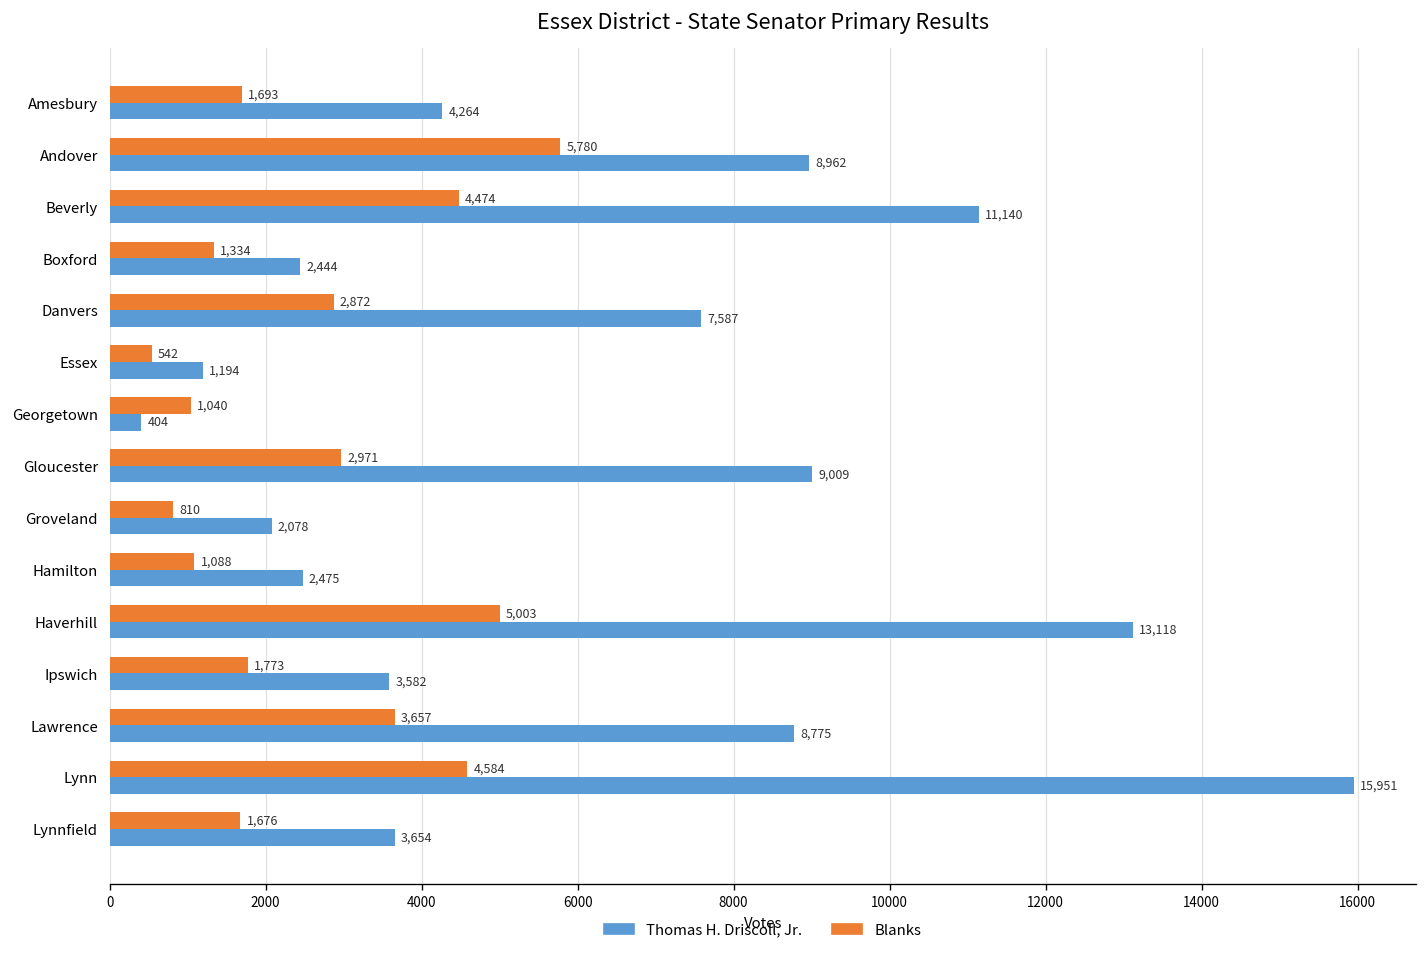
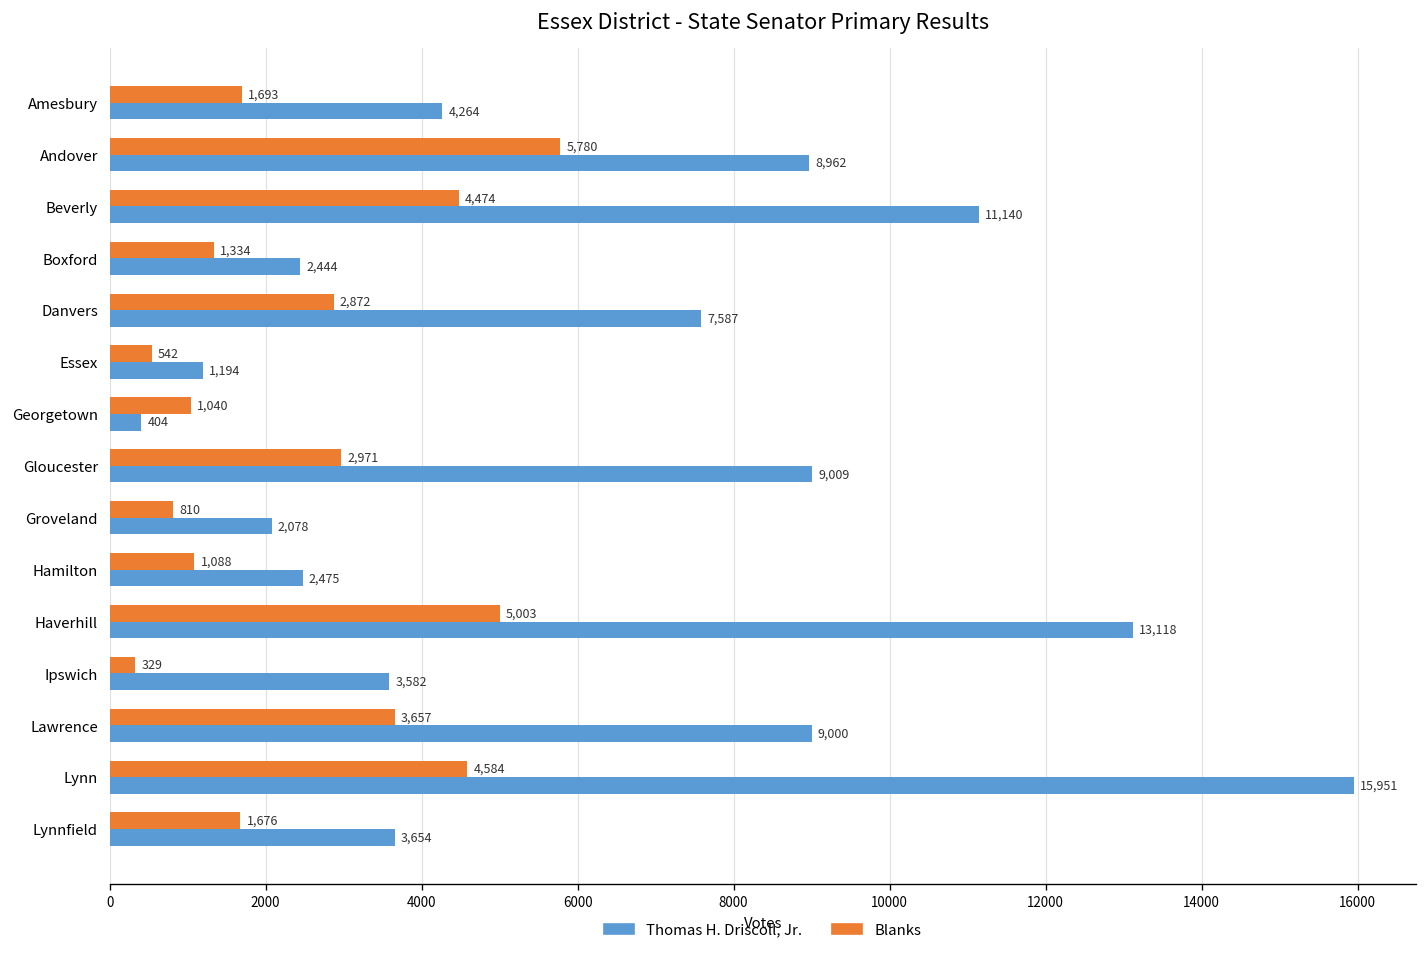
  {
    "Thomas H. Driscoll, Jr.": {
      "Amesbury": "4,264",
      "Andover": "8,962",
      "Beverly": "11,140",
      "Boxford": "2,444",
      "Danvers": "7,587",
      "Essex": "1,194",
      "Georgetown": "404",
      "Gloucester": "9,009",
      "Groveland": "2,078",
      "Hamilton": "2,475",
      "Haverhill": "13,118",
      "Ipswich": "3,582",
-     "Lawrence": "8,775",
+     "Lawrence": "9,000",
      "Lynn": "15,951",
      "Lynnfield": "3,654"
    },
    "Blanks": {
      "Amesbury": "1,693",
      "Andover": "5,780",
      "Beverly": "4,474",
      "Boxford": "1,334",
      "Danvers": "2,872",
      "Essex": "542",
      "Georgetown": "1,040",
      "Gloucester": "2,971",
      "Groveland": "810",
      "Hamilton": "1,088",
      "Haverhill": "5,003",
-     "Ipswich": "1,773",
+     "Ipswich": "329",
      "Lawrence": "3,657",
      "Lynn": "4,584",
      "Lynnfield": "1,676"
    }
  }
